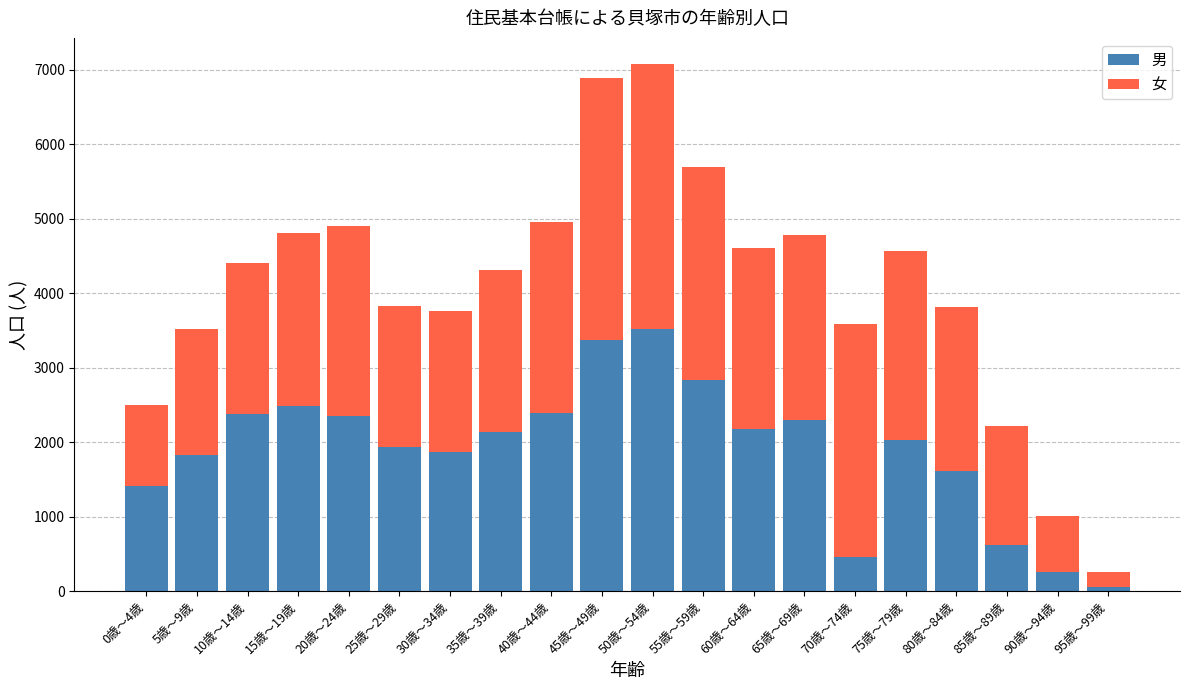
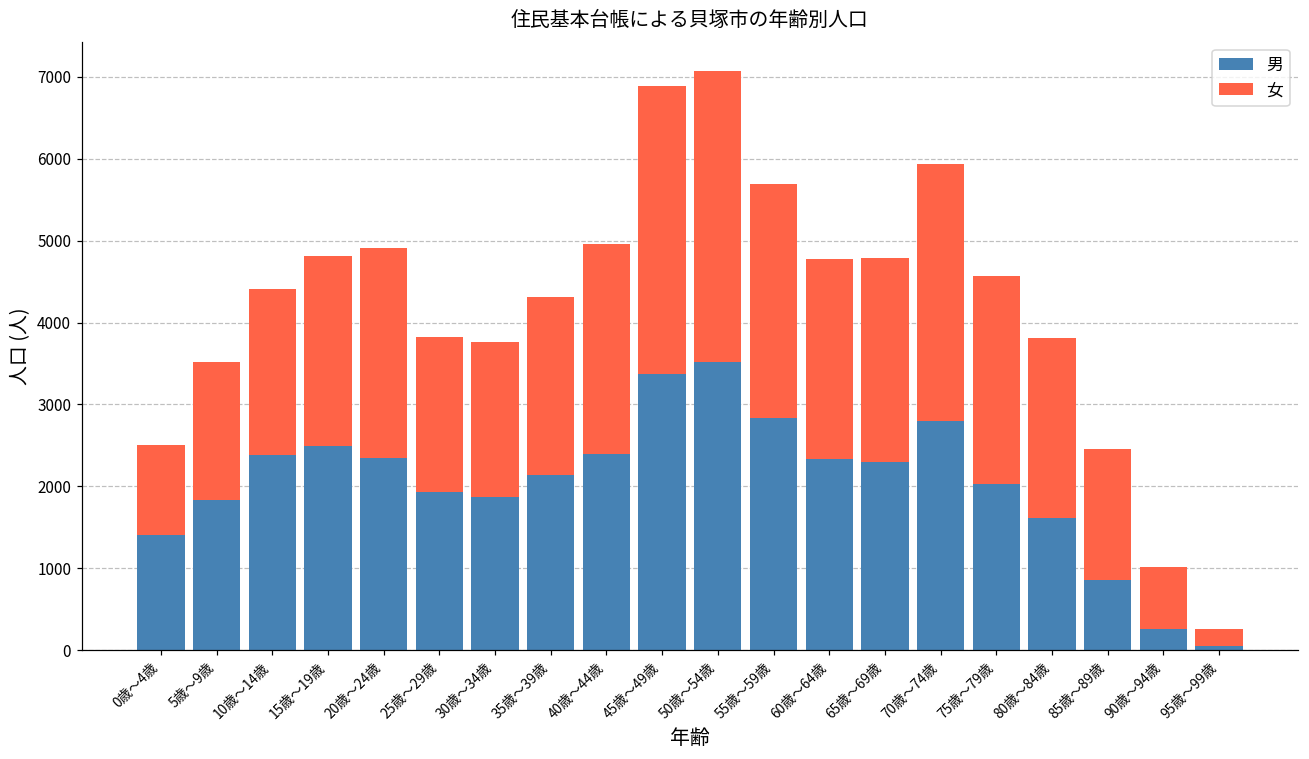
  {
    "男": {
      "0歳～4歳": 1400,
      "5歳～9歳": 1800,
      "10歳～14歳": 2400,
      "15歳～19歳": 2500,
      "20歳～24歳": 2400,
      "25歳～29歳": 1900,
      "30歳～34歳": 1900,
      "35歳～39歳": 2100,
      "40歳～44歳": 2400,
      "45歳～49歳": 3400,
      "50歳～54歳": 3500,
      "55歳～59歳": 2800,
-     "60歳～64歳": 2200,
+     "60歳～64歳": 2300,
      "65歳～69歳": 2300,
-     "70歳～74歳": 500,
+     "70歳～74歳": 2800,
      "75歳～79歳": 2000,
      "80歳～84歳": 1600,
-     "85歳～89歳": 600,
+     "85歳～89歳": 900,
      "90歳～94歳": 300,
      "95歳～99歳": 100
    },
    "女": {
      "0歳～4歳": 1100,
      "5歳～9歳": 1700,
      "10歳～14歳": 2000,
      "15歳～19歳": 2300,
      "20歳～24歳": 2600,
      "25歳～29歳": 1900,
      "30歳～34歳": 1900,
      "35歳～39歳": 2200,
      "40歳～44歳": 2600,
      "45歳～49歳": 3500,
      "50歳～54歳": 3600,
      "55歳～59歳": 2900,
      "60歳～64歳": 2400,
      "65歳～69歳": 2500,
      "70歳～74歳": 3100,
      "75歳～79歳": 2500,
      "80歳～84歳": 2200,
      "85歳～89歳": 1600,
      "90歳～94歳": 800,
      "95歳～99歳": 200
    }
  }
